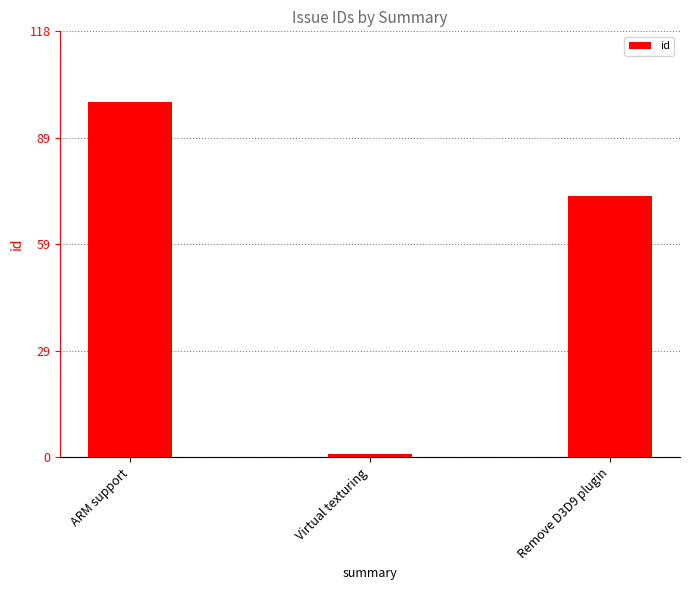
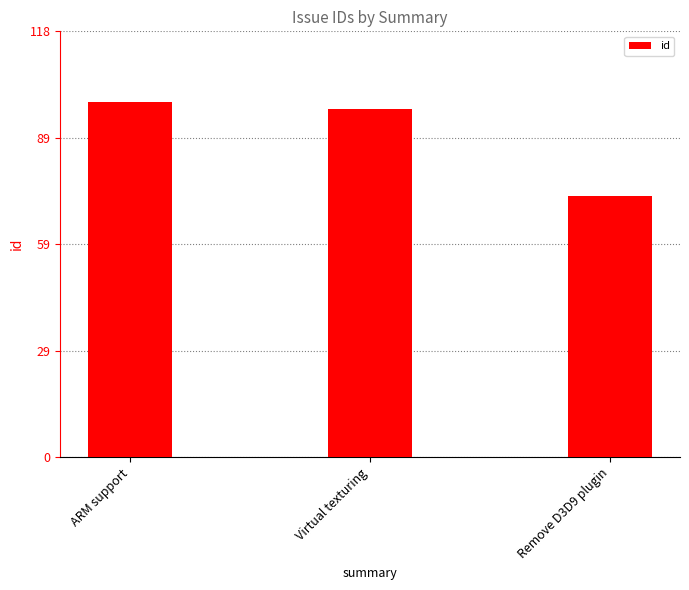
  {
    "ARM support": 99,
-   "Virtual texturing": 1,
+   "Virtual texturing": 97,
    "Remove D3D9 plugin": 73
  }
